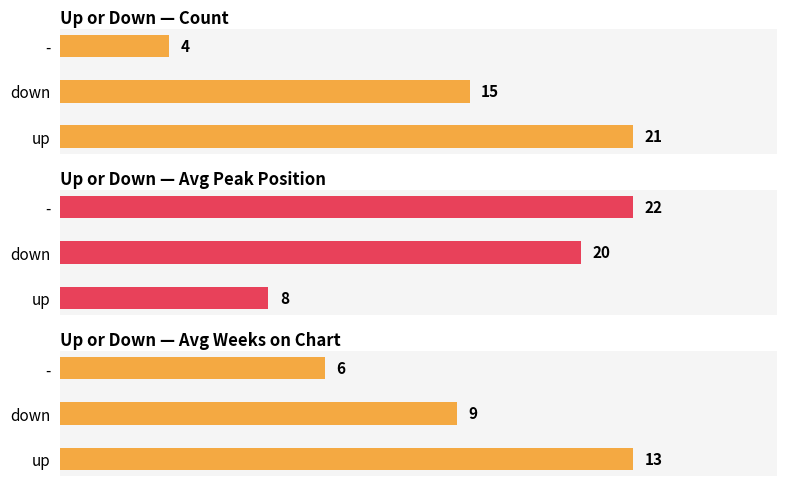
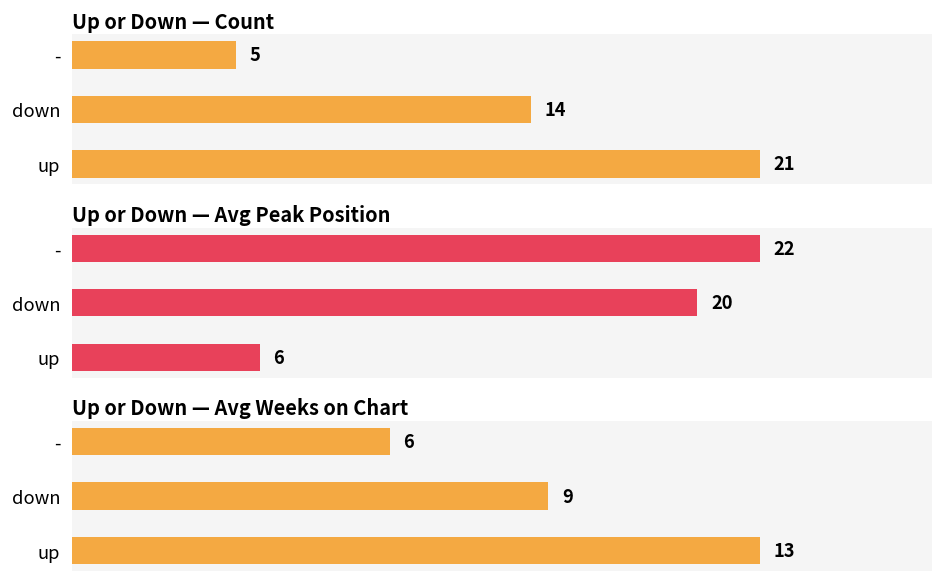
  {
    "Up or Down — Count": {
-     "-": 4,
-     "down": 15,
+     "-": 5,
+     "down": 14,
      "up": 21
    },
    "Up or Down — Avg Peak Position": {
      "-": 22,
      "down": 20,
-     "up": 8
+     "up": 6
    },
    "Up or Down — Avg Weeks on Chart": {
      "-": 6,
      "down": 9,
      "up": 13
    }
  }
